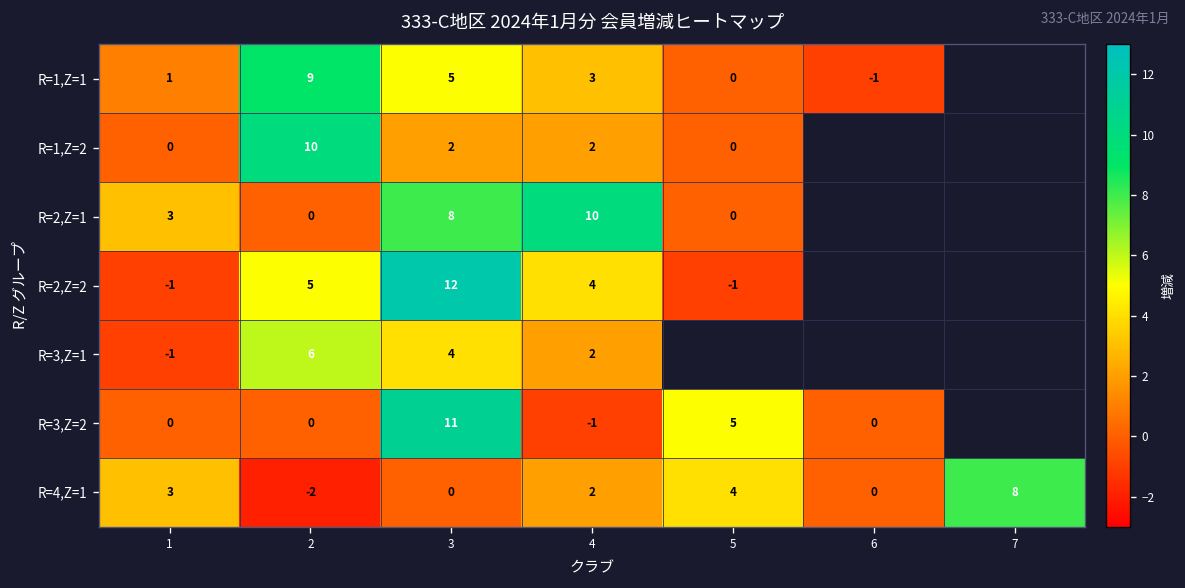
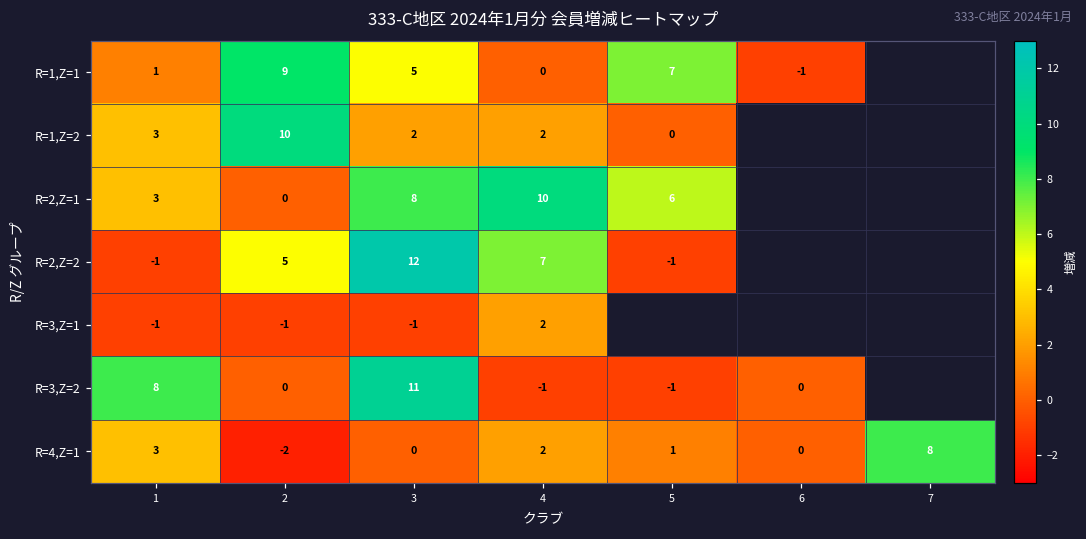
  {
    "R=1,Z=1": {
      "1": 1,
      "2": 9,
      "3": 5,
-     "4": 3,
-     "5": 0,
+     "4": 0,
+     "5": 7,
      "6": -1
    },
    "R=1,Z=2": {
-     "1": 0,
+     "1": 3,
      "2": 10,
      "3": 2,
      "4": 2,
      "5": 0
    },
    "R=2,Z=1": {
      "1": 3,
      "2": 0,
      "3": 8,
      "4": 10,
-     "5": 0
+     "5": 6
    },
    "R=2,Z=2": {
      "1": -1,
      "2": 5,
      "3": 12,
-     "4": 4,
+     "4": 7,
      "5": -1
    },
    "R=3,Z=1": {
      "1": -1,
-     "2": 6,
-     "3": 4,
+     "2": -1,
+     "3": -1,
      "4": 2
    },
    "R=3,Z=2": {
-     "1": 0,
+     "1": 8,
      "2": 0,
      "3": 11,
      "4": -1,
-     "5": 5,
+     "5": -1,
      "6": 0
    },
    "R=4,Z=1": {
      "1": 3,
      "2": -2,
      "3": 0,
      "4": 2,
-     "5": 4,
+     "5": 1,
      "6": 0,
      "7": 8
    }
  }
